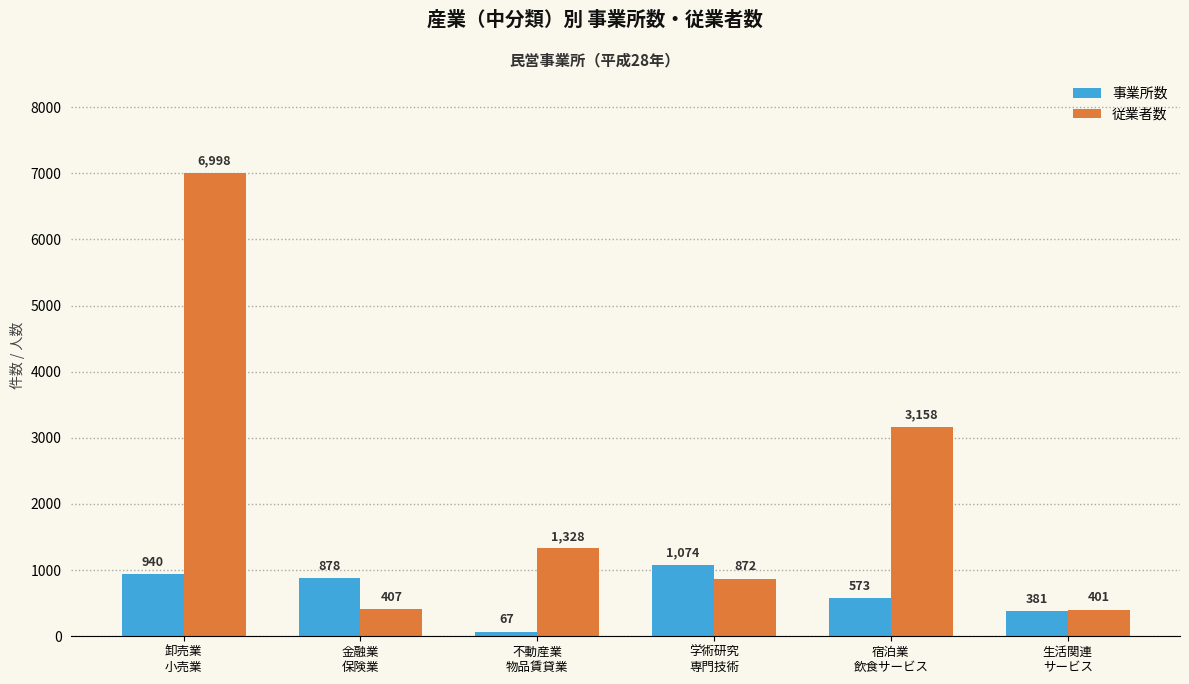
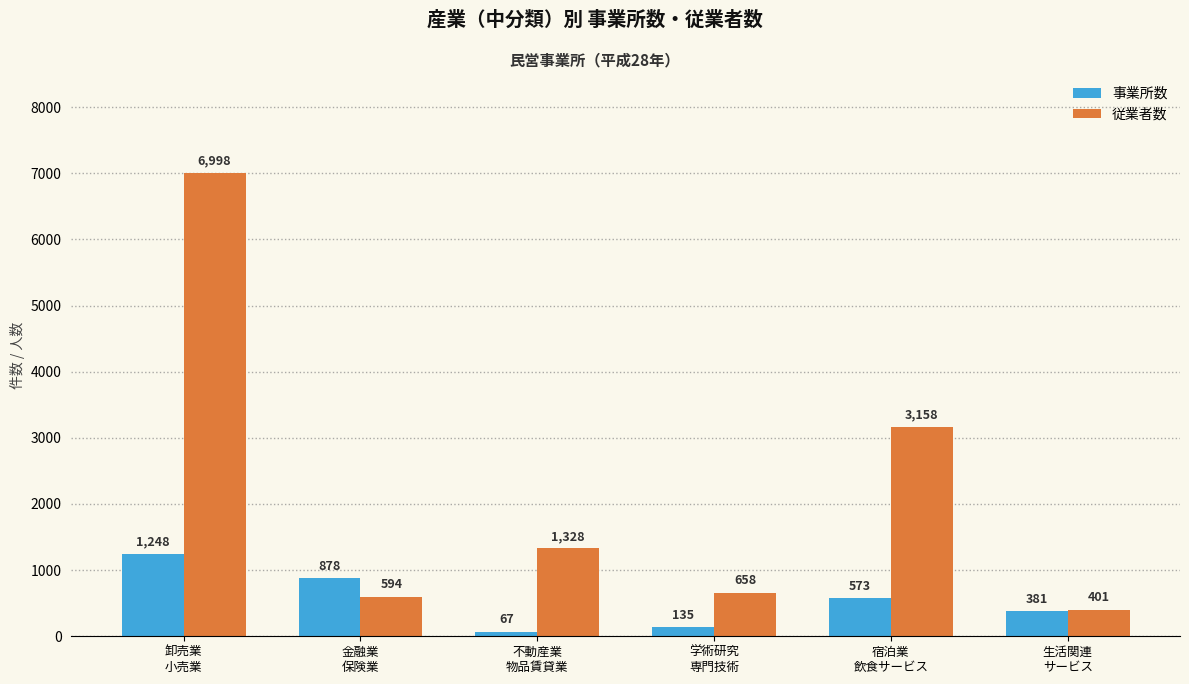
  {
    "事業所数": {
-     "卸売業 小売業": "940",
+     "卸売業 小売業": "1,248",
      "金融業 保険業": "878",
      "不動産業 物品賃貸業": "67",
-     "学術研究 専門技術": "1,074",
+     "学術研究 専門技術": "135",
      "宿泊業 飲食サービス": "573",
      "生活関連 サービス": "381"
    },
    "従業者数": {
      "卸売業 小売業": "6,998",
-     "金融業 保険業": "407",
+     "金融業 保険業": "594",
      "不動産業 物品賃貸業": "1,328",
-     "学術研究 専門技術": "872",
+     "学術研究 専門技術": "658",
      "宿泊業 飲食サービス": "3,158",
      "生活関連 サービス": "401"
    }
  }
